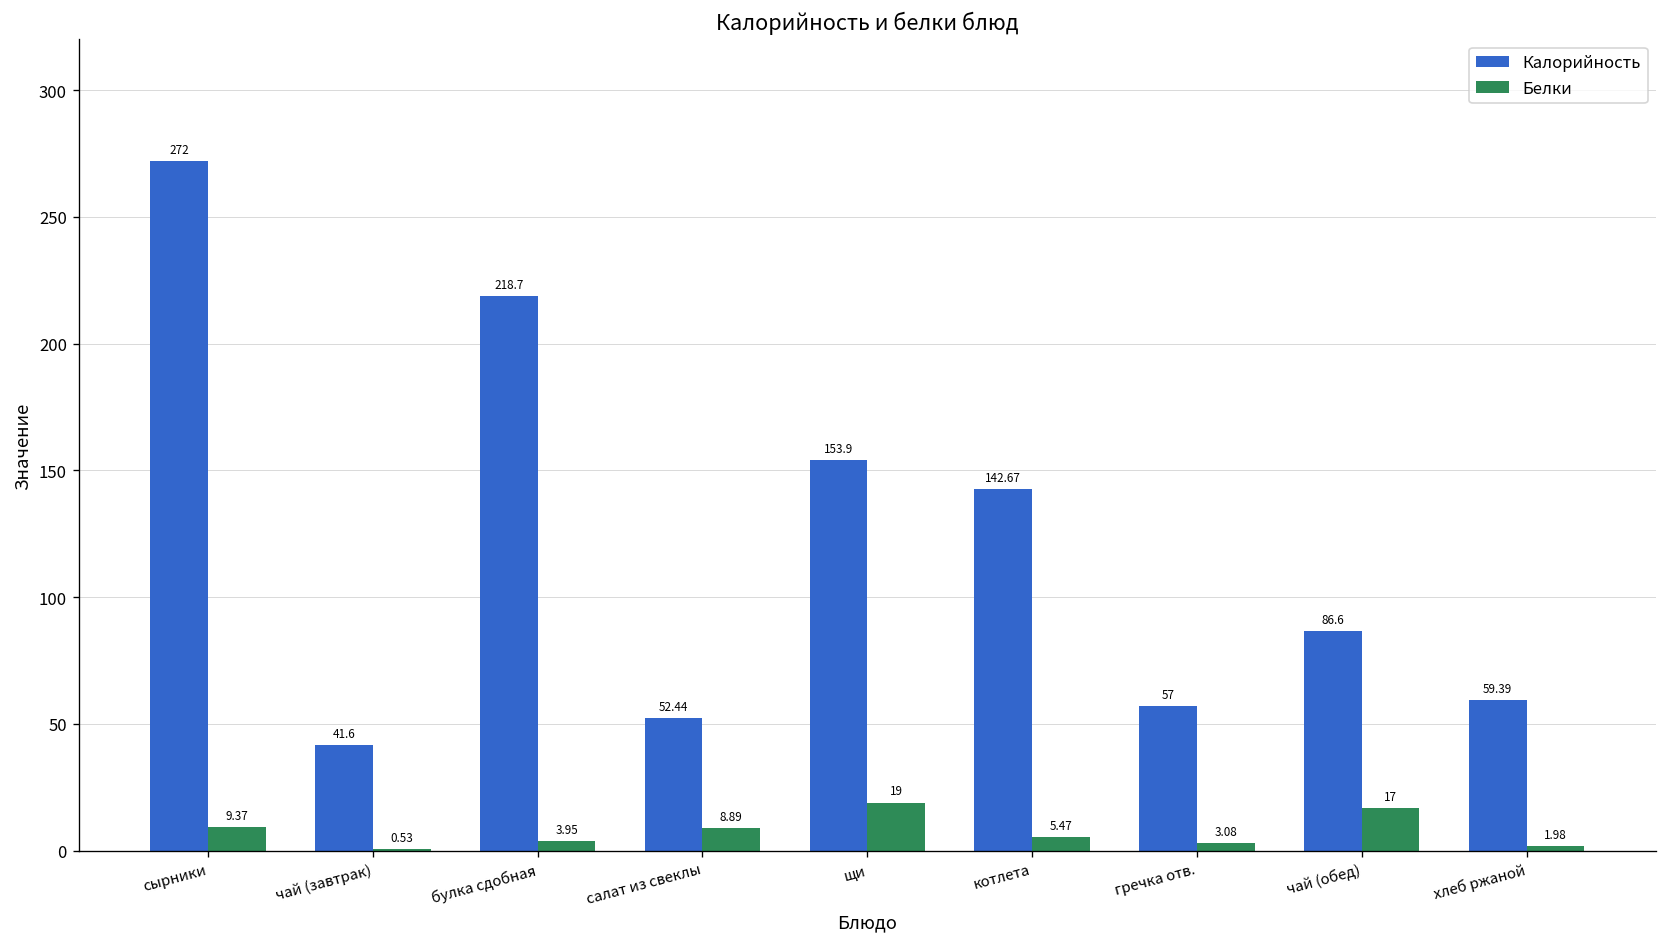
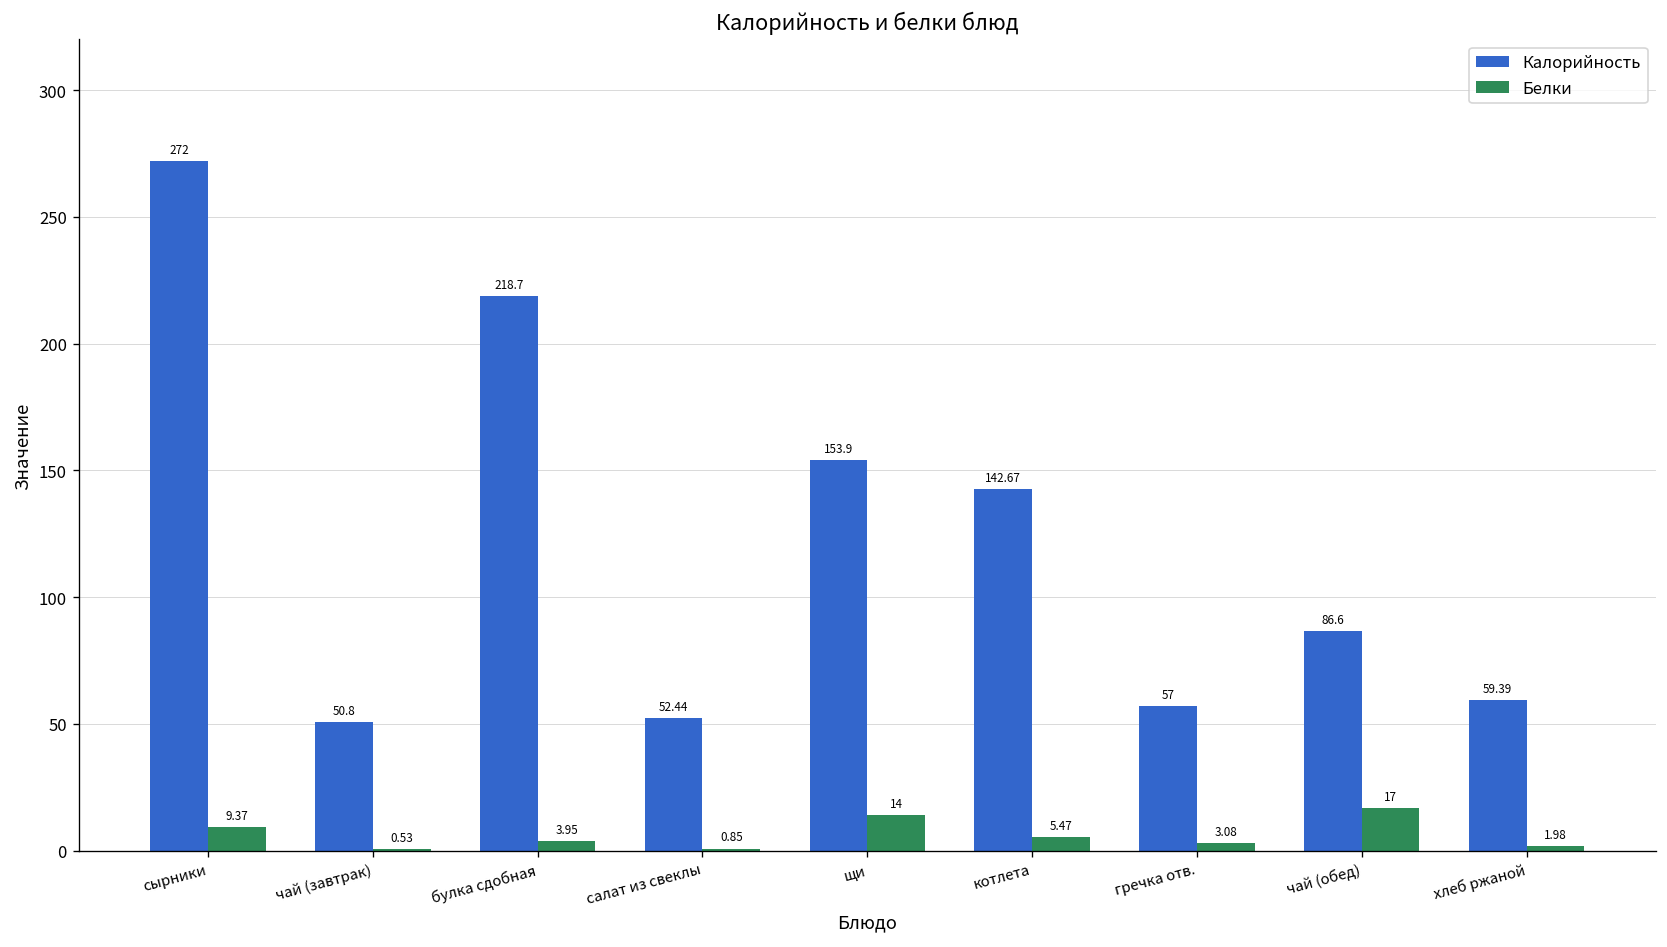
  {
    "Калорийность": {
      "сырники": 272,
-     "чай (завтрак)": 41.6,
+     "чай (завтрак)": 50.8,
      "булка сдобная": 218.7,
      "салат из свеклы": 52.44,
      "щи": 153.9,
      "котлета": 142.67,
      "гречка отв.": 57,
      "чай (обед)": 86.6,
      "хлеб ржаной": 59.39
    },
    "Белки": {
      "сырники": 9.37,
      "чай (завтрак)": 0.53,
      "булка сдобная": 3.95,
-     "салат из свеклы": 8.89,
-     "щи": 19,
+     "салат из свеклы": 0.85,
+     "щи": 14,
      "котлета": 5.47,
      "гречка отв.": 3.08,
      "чай (обед)": 17,
      "хлеб ржаной": 1.98
    }
  }
